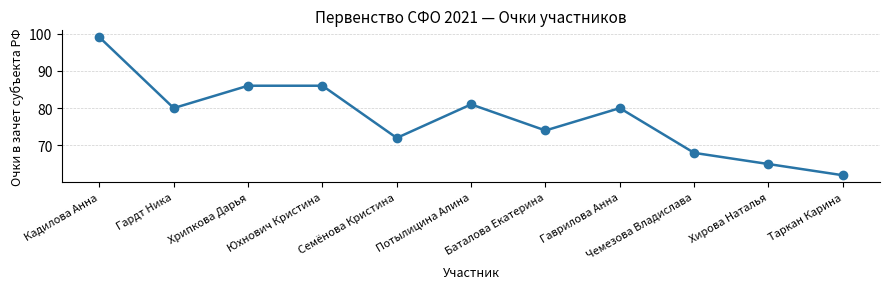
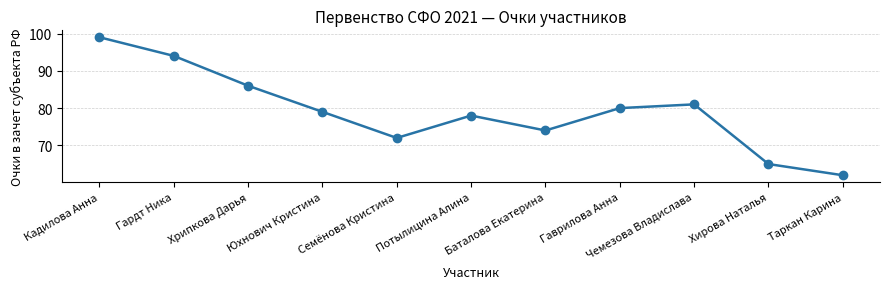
  {
    "Кадилова Анна": 99,
-   "Гардт Ника": 80,
+   "Гардт Ника": 94,
    "Хрипкова Дарья": 86,
-   "Юхнович Кристина": 86,
+   "Юхнович Кристина": 79,
    "Семёнова Кристина": 72,
-   "Потылицина Алина": 81,
+   "Потылицина Алина": 78,
    "Баталова Екатерина": 74,
    "Гаврилова Анна": 80,
-   "Чемезова Владислава": 68,
+   "Чемезова Владислава": 81,
    "Хирова Наталья": 65,
    "Таркан Карина": 62
  }
